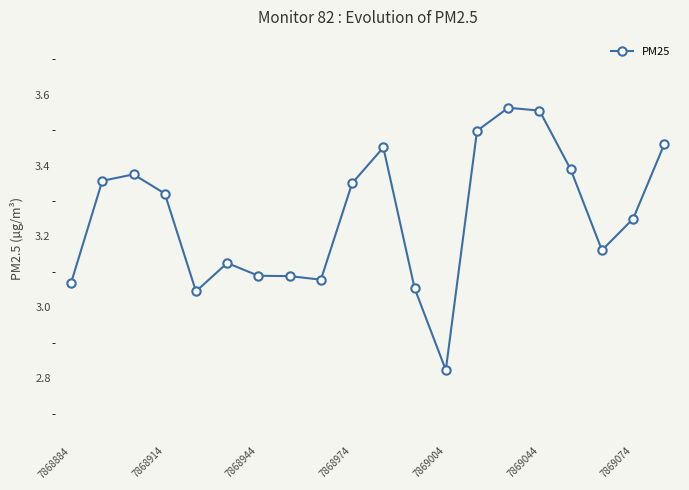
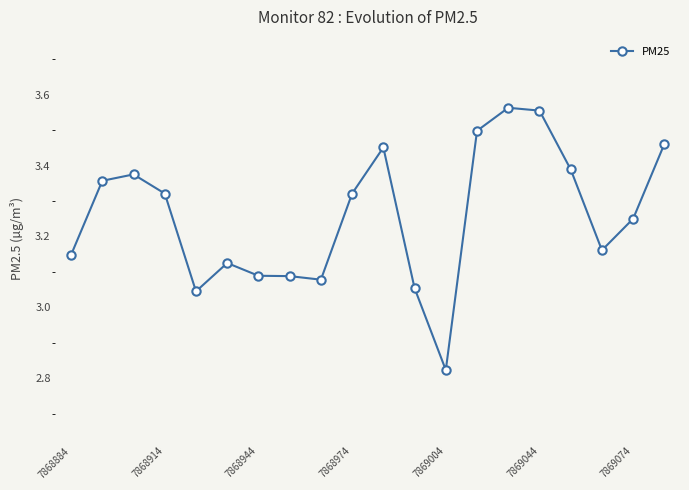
  {
-   "7868884": 3.07,
+   "7868884": 3.15,
    "7868914": 3.32,
    "7868944": 3.09,
-   "7868974": 3.35,
+   "7868974": 3.32,
    "7869004": 2.82,
    "7869044": 3.56,
    "7869074": 3.25
  }
